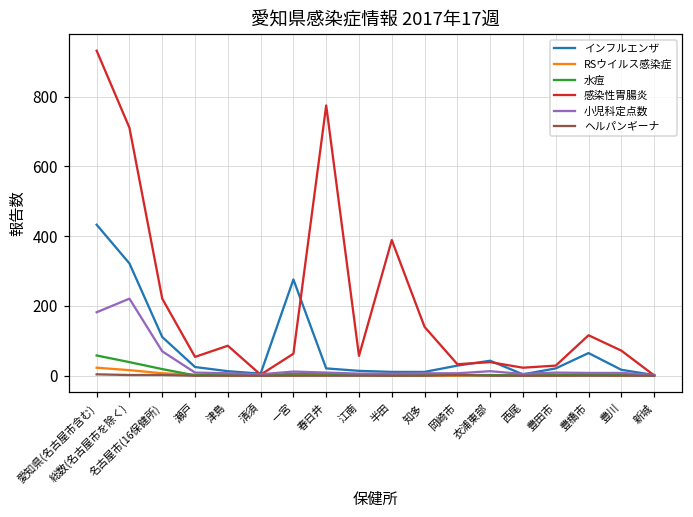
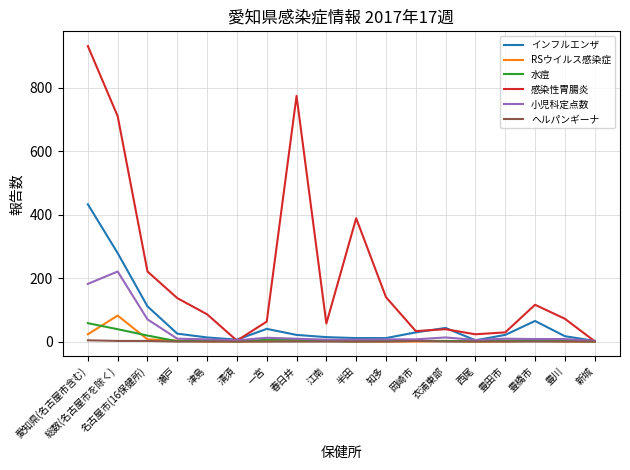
  {
    "インフルエンザ": {
      "愛知県(名古屋市含む)": 430,
-     "総数(名古屋市を除く)": 320,
+     "総数(名古屋市を除く)": 280,
      "名古屋市(16保健所)": 110,
      "瀬戸": 30,
-     "一宮": 280,
+     "一宮": 40,
      "春日井": 20,
      "江南": 10,
      "豊橋市": 70,
      "豊川": 20
    },
    "RSウイルス感染症": {
      "愛知県(名古屋市含む)": 20,
-     "総数(名古屋市を除く)": 20
+     "総数(名古屋市を除く)": 80
    },
    "水痘": {
      "愛知県(名古屋市含む)": 60,
      "総数(名古屋市を除く)": 40,
      "名古屋市(16保健所)": 20
    },
    "感染性胃腸炎": {
      "愛知県(名古屋市含む)": 930,
      "総数(名古屋市を除く)": 710,
      "名古屋市(16保健所)": 220,
-     "瀬戸": 50,
+     "瀬戸": 140,
      "津島": 90,
      "一宮": 60,
      "春日井": 780,
      "江南": 60,
      "半田": 390,
      "知多": 140,
      "西尾": 20,
      "豊橋市": 120,
      "豊川": 70
    },
    "小児科定点数": {
      "愛知県(名古屋市含む)": 180,
      "総数(名古屋市を除く)": 220,
      "名古屋市(16保健所)": 70,
      "衣浦東部": 10
    },
    "ヘルパンギーナ": {
      "愛知県(名古屋市含む)": 0,
      "総数(名古屋市を除く)": 0
    }
  }
